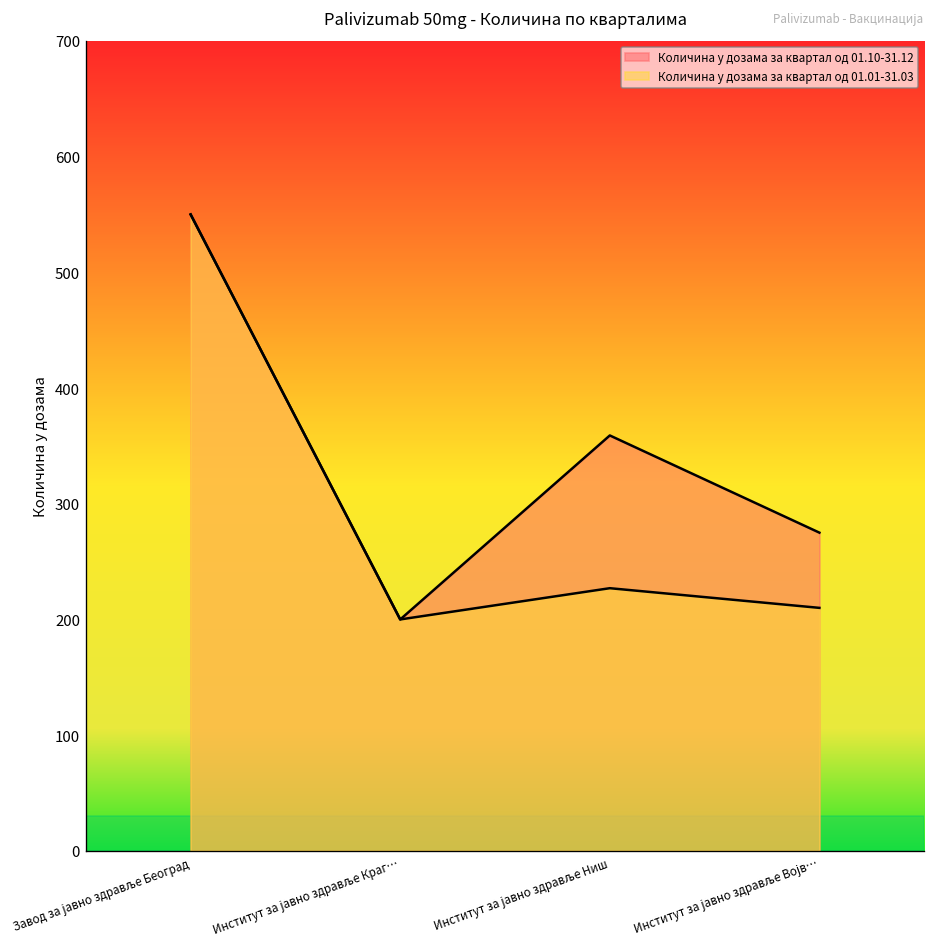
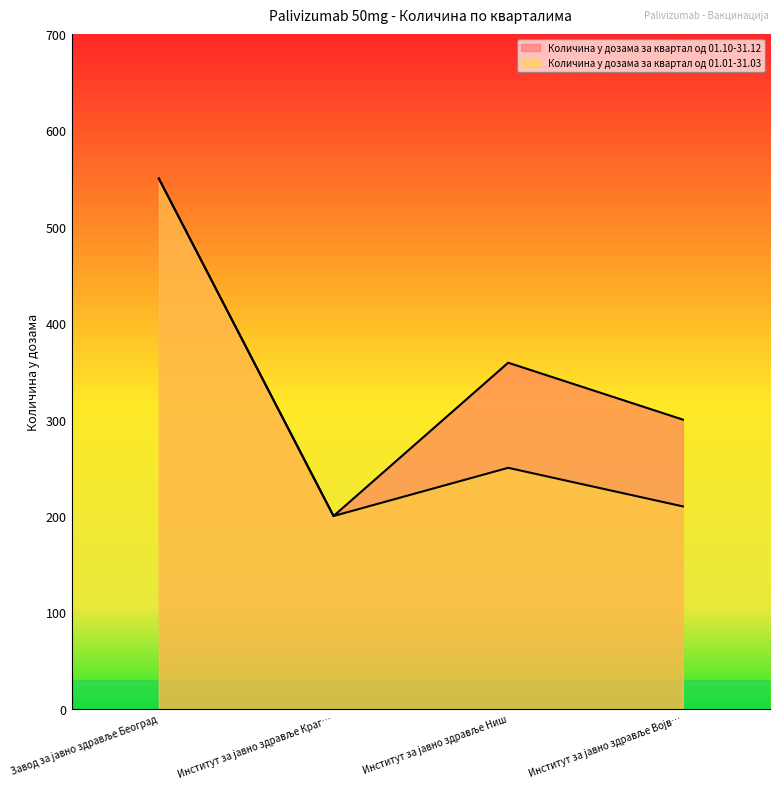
  {
    "Количина у дозама за квартал од 01.10-31.12": {
      "Институт за јавно здравље Ниш": 360,
-     "Институт за јавно здравље Војв…": 280
+     "Институт за јавно здравље Војв…": 300
    },
    "Количина у дозама за квартал од 01.01-31.03": {
-     "Институт за јавно здравље Ниш": 230,
+     "Институт за јавно здравље Ниш": 250,
      "Институт за јавно здравље Војв…": 210
    }
  }
